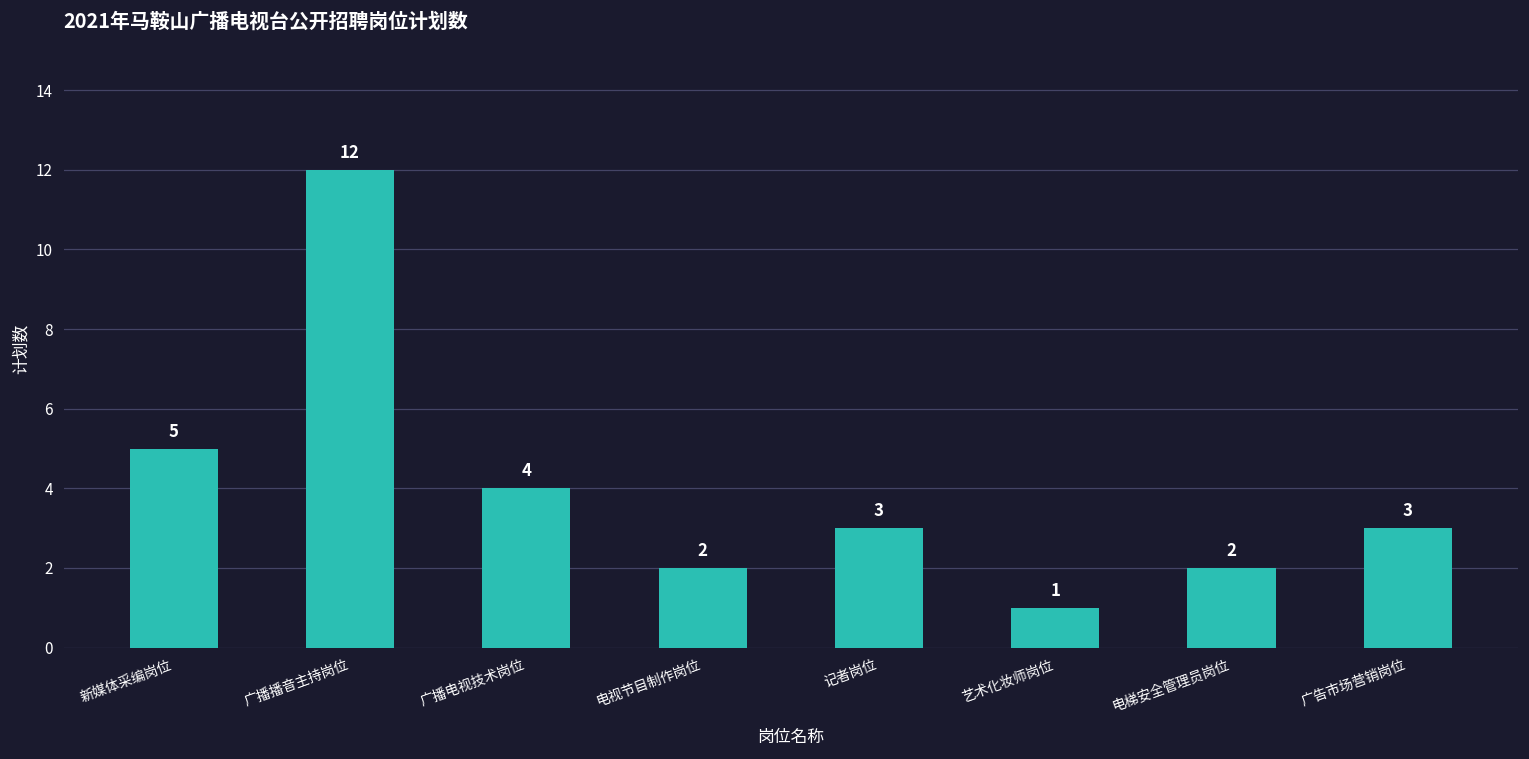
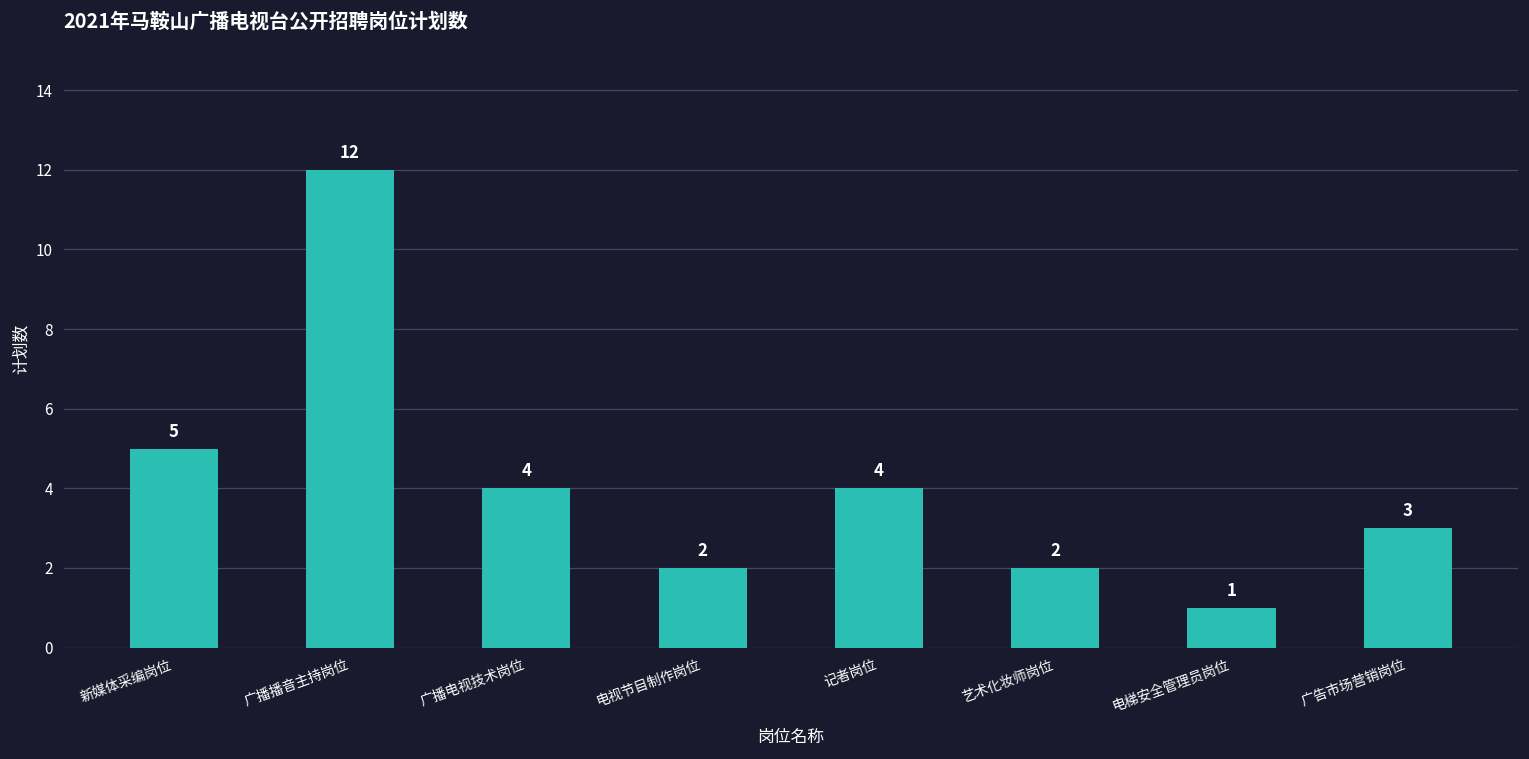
  {
    "新媒体采编岗位": 5,
    "广播播音主持岗位": 12,
    "广播电视技术岗位": 4,
    "电视节目制作岗位": 2,
-   "记者岗位": 3,
-   "艺术化妆师岗位": 1,
-   "电梯安全管理员岗位": 2,
+   "记者岗位": 4,
+   "艺术化妆师岗位": 2,
+   "电梯安全管理员岗位": 1,
    "广告市场营销岗位": 3
  }
